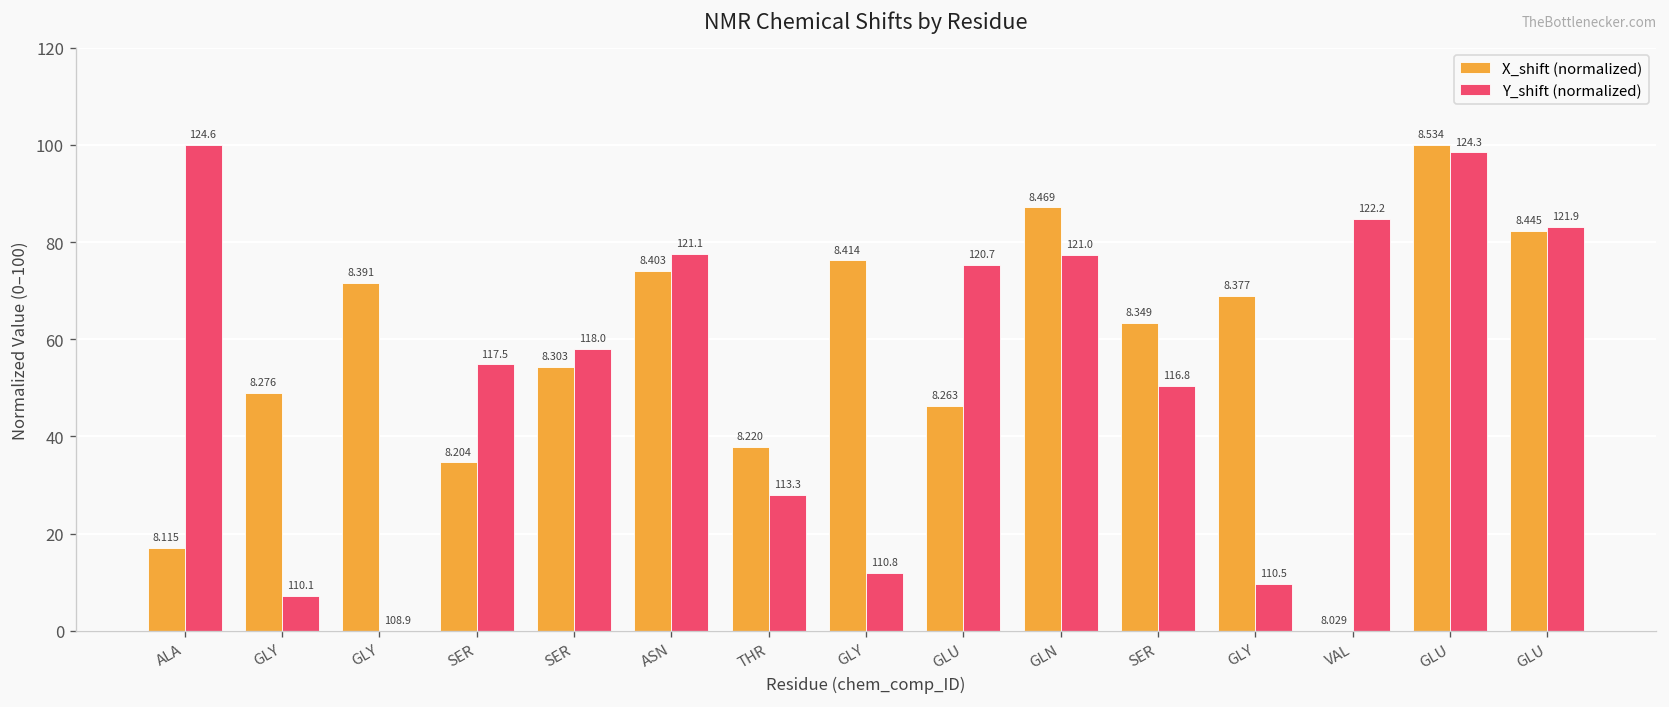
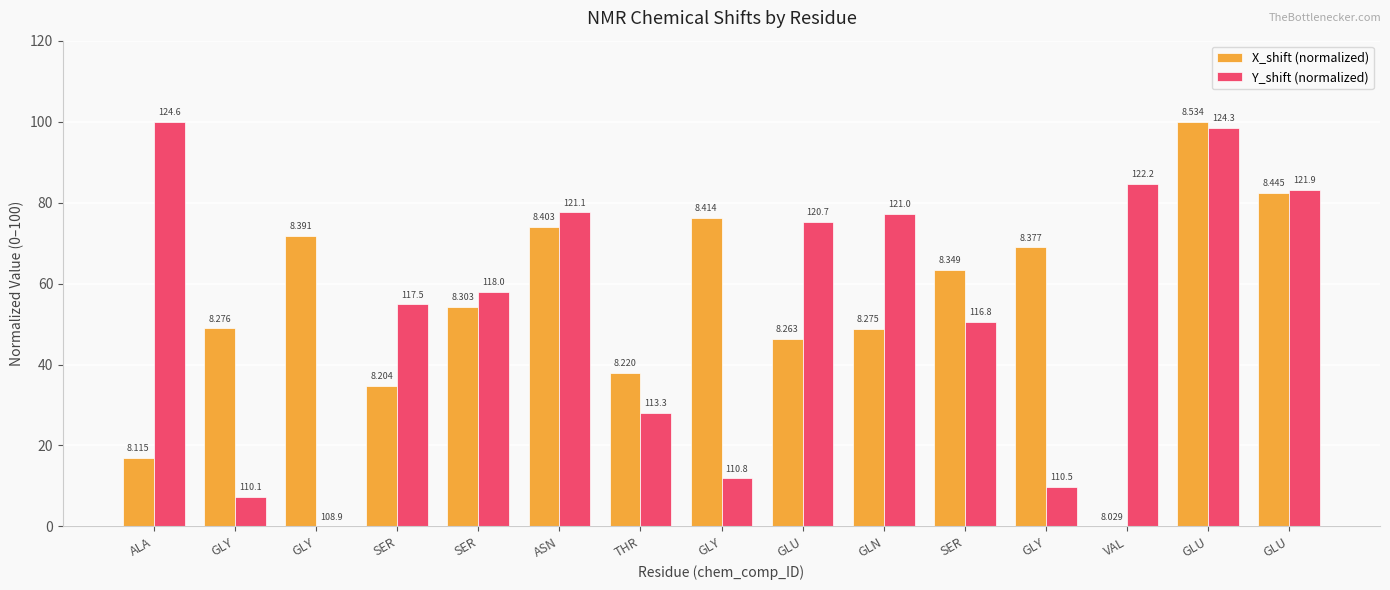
  {
    "X_shift (normalized)": {
-     "GLN": 8.469
+     "GLN": 8.275
    }
  }
